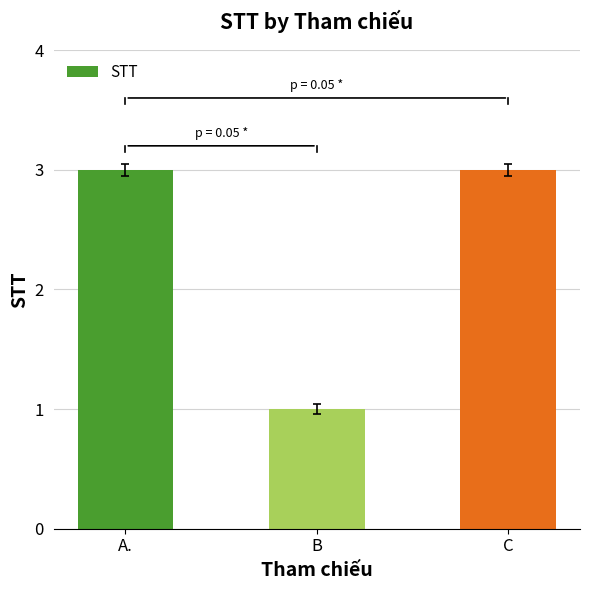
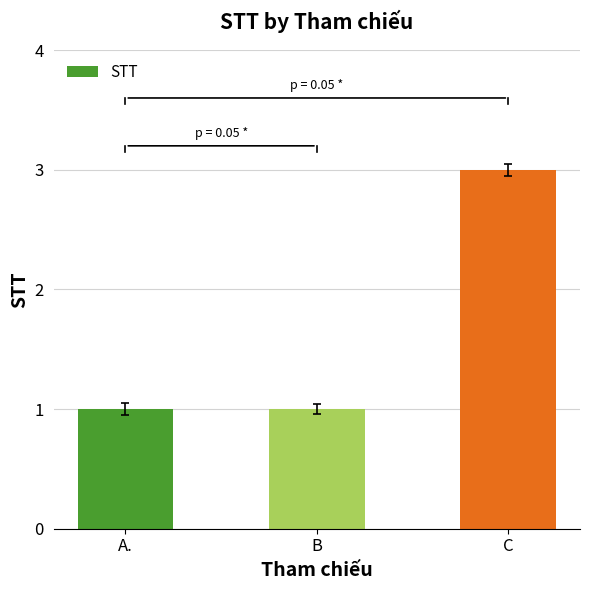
  {
    "STT": {
-     "A.": 3,
+     "A.": 1,
      "B": 1,
      "C": 3
    }
  }
